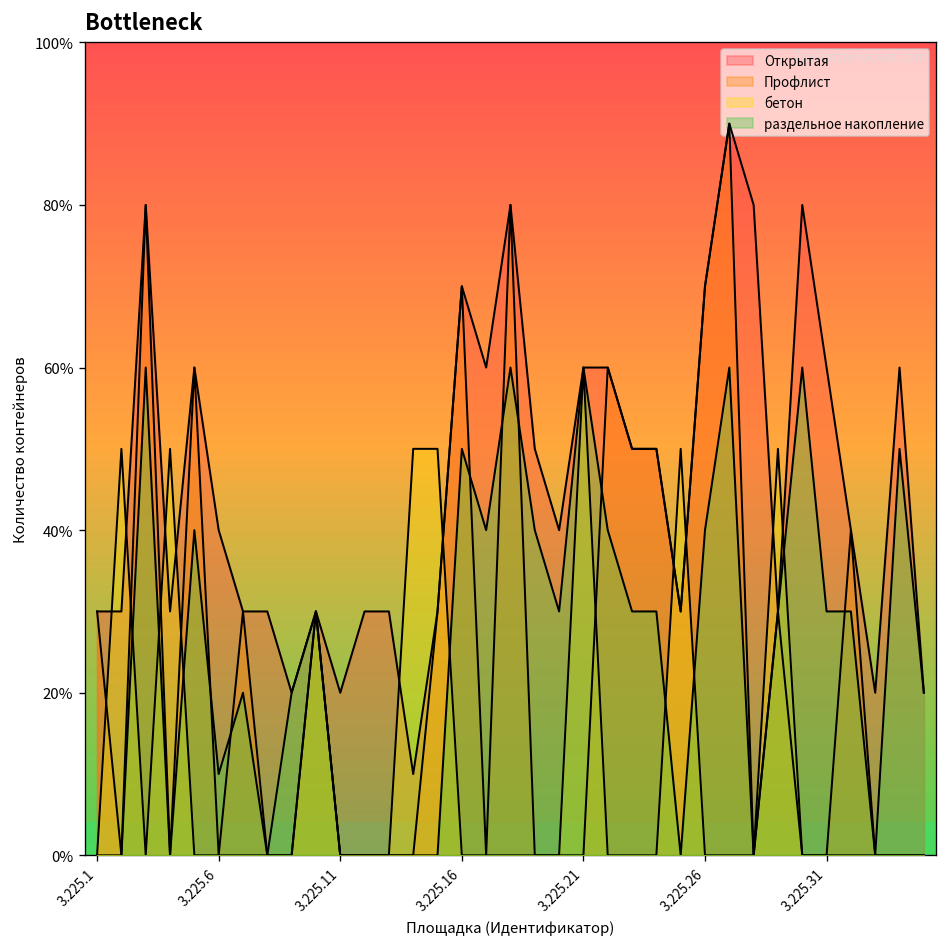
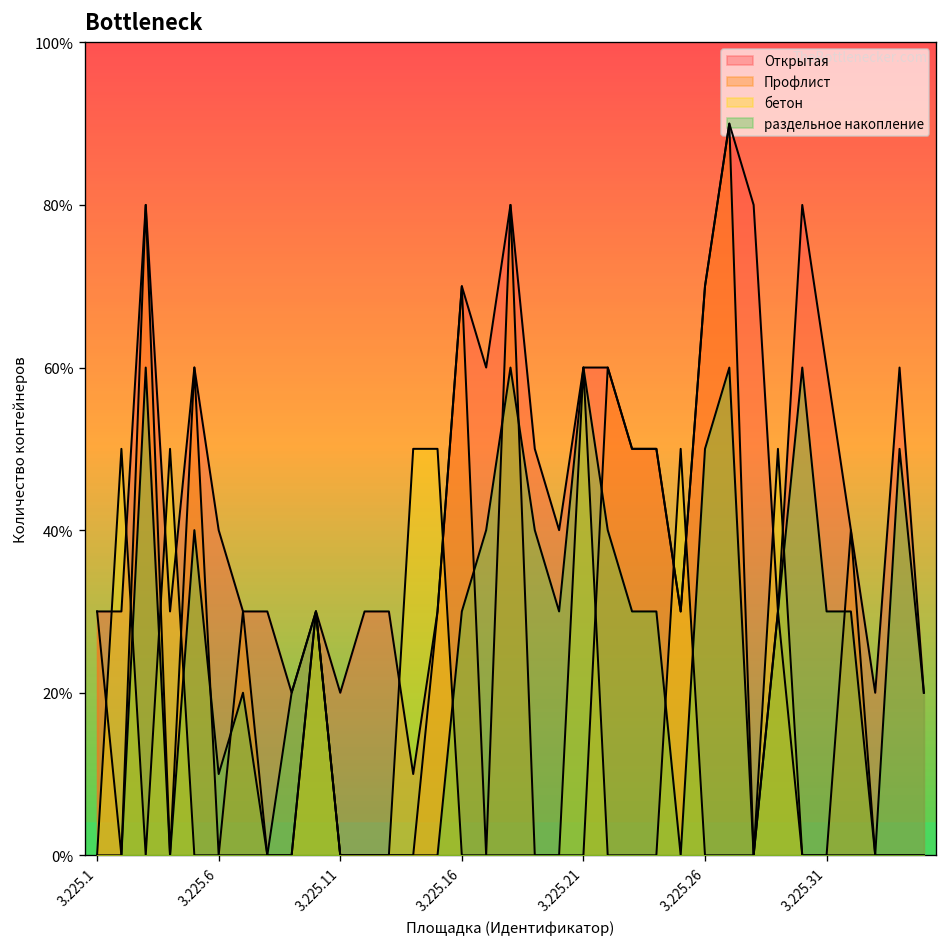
  {
    "раздельное накопление": {
      "3.225.6": "10%",
-     "3.225.16": "50%",
-     "3.225.26": "40%",
+     "3.225.16": "30%",
+     "3.225.26": "50%",
      "3.225.31": "30%"
    }
  }
